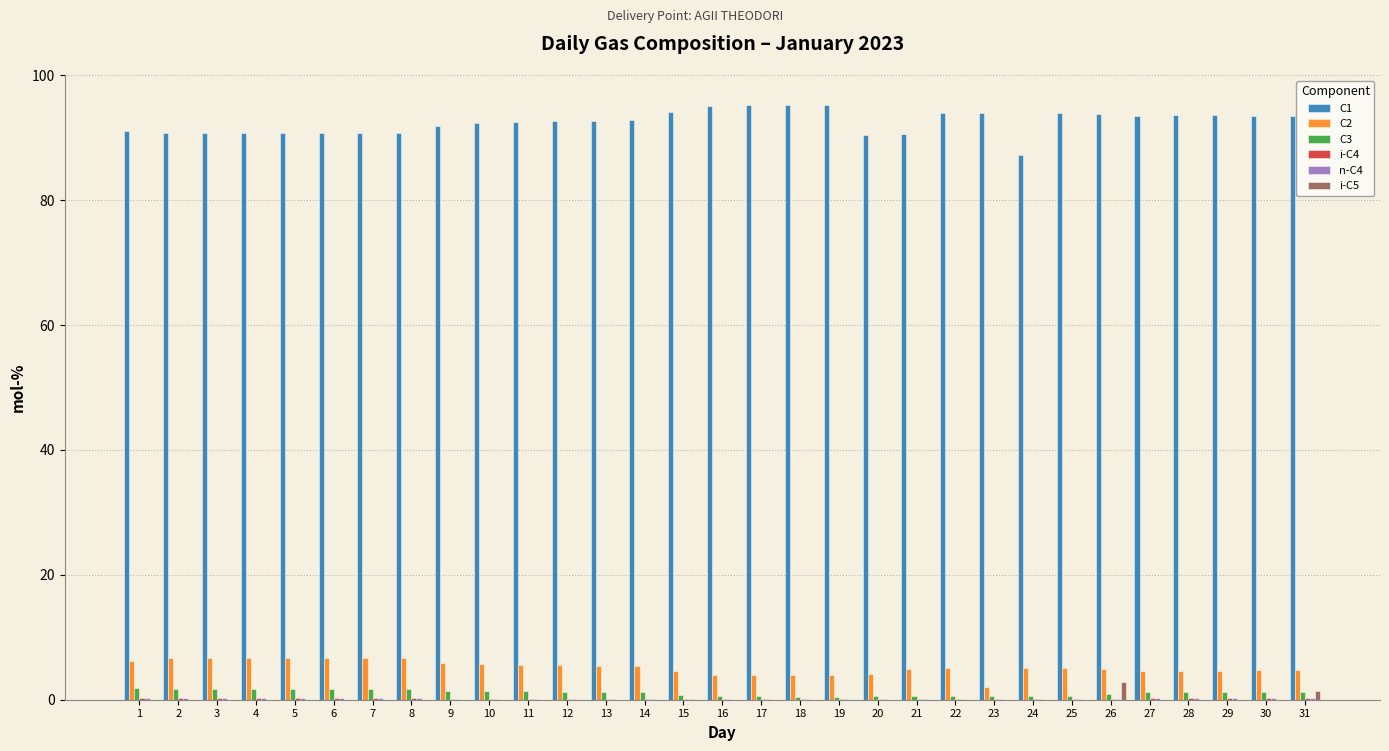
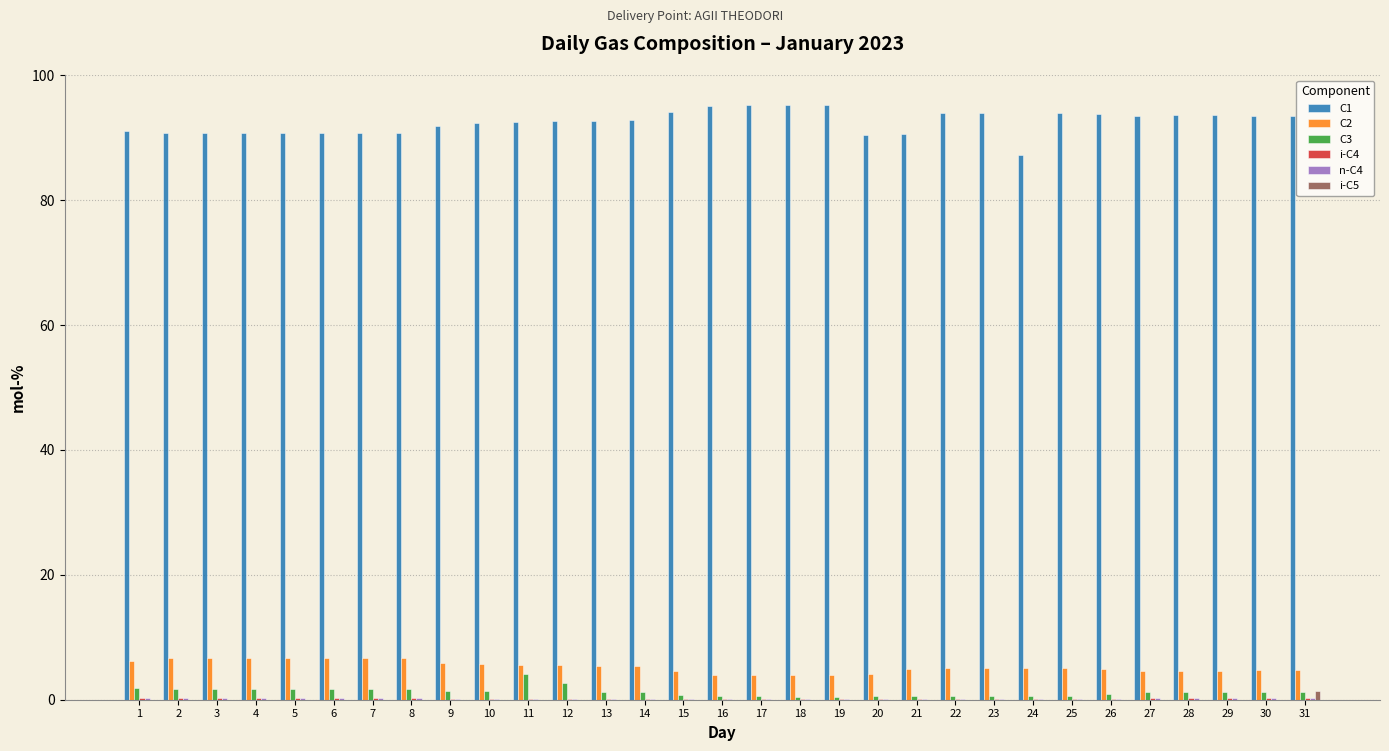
  {
    "C1": {
      "1": 91,
      "2": 91,
      "3": 91,
      "4": 91,
      "5": 91,
      "6": 91,
      "7": 91,
      "8": 91,
      "9": 92,
      "10": 92,
      "11": 92,
      "12": 93,
      "13": 93,
      "14": 93,
      "15": 94,
      "16": 95,
      "17": 95,
      "18": 95,
      "19": 95,
      "20": 90,
      "21": 91,
      "22": 94,
      "23": 94,
      "24": 87,
      "25": 94,
      "26": 94,
      "27": 94,
      "28": 94,
      "29": 94,
      "30": 94,
      "31": 94
    },
    "C2": {
      "1": 6,
      "2": 7,
      "3": 7,
      "4": 7,
      "5": 7,
      "6": 7,
      "7": 7,
      "8": 7,
      "9": 6,
      "10": 6,
      "11": 6,
      "12": 6,
      "13": 5,
      "14": 5,
      "15": 5,
      "16": 4,
      "17": 4,
      "18": 4,
      "19": 4,
      "20": 4,
      "21": 5,
      "22": 5,
-     "23": 2,
+     "23": 5,
      "24": 5,
      "25": 5,
      "26": 5,
      "27": 5,
      "28": 5,
      "29": 5,
      "30": 5,
      "31": 5
    },
    "C3": {
      "1": 2,
      "2": 2,
      "3": 2,
      "4": 2,
      "5": 2,
      "6": 2,
      "7": 2,
      "8": 2,
      "9": 1,
      "10": 1,
-     "11": 1,
-     "12": 1,
+     "11": 4,
+     "12": 3,
      "13": 1,
      "14": 1,
      "15": 1,
      "16": 1,
      "17": 1,
      "18": 1,
      "19": 1,
      "20": 1,
      "21": 1,
      "22": 1,
      "23": 1,
      "24": 1,
      "25": 1,
      "26": 1,
      "27": 1,
      "28": 1,
      "29": 1,
      "30": 1,
      "31": 1
    },
    "i-C5": {
-     "26": 3,
+     "26": 0,
      "31": 1
    }
  }
